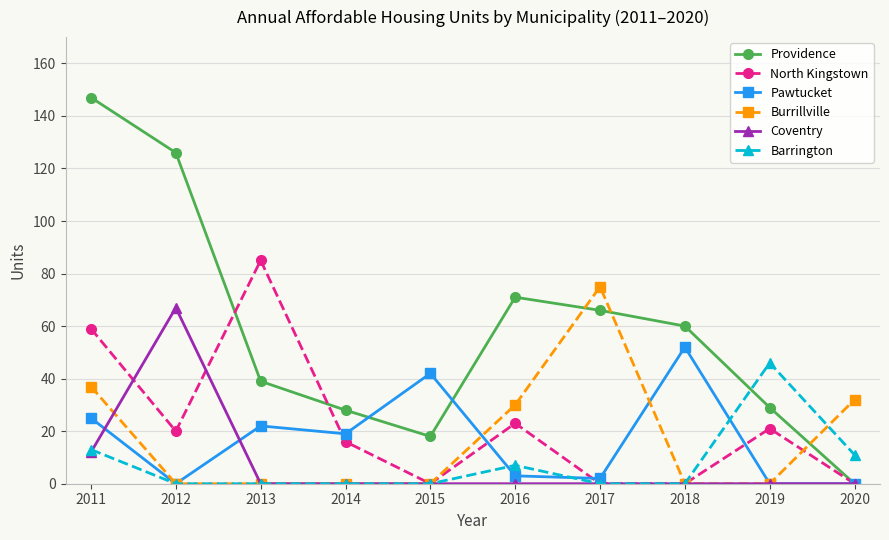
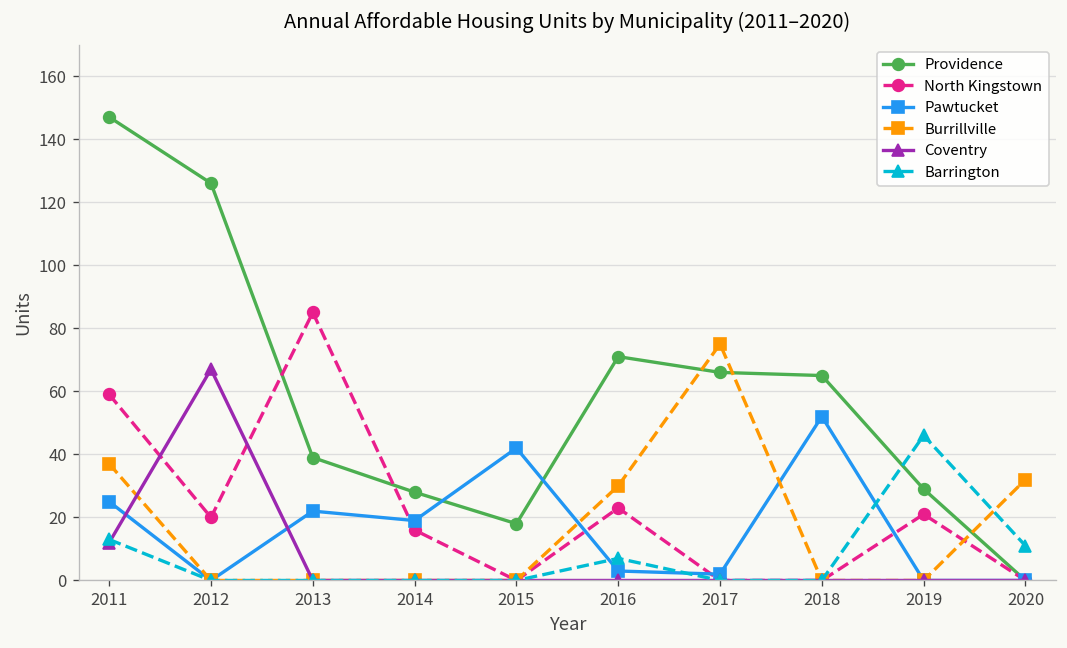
  {
    "Providence": {
      "2011": 147,
      "2012": 126,
      "2013": 39,
      "2014": 28,
      "2015": 18,
      "2016": 71,
      "2017": 66,
-     "2018": 60,
+     "2018": 65,
      "2019": 29
    },
    "North Kingstown": {
      "2011": 59,
      "2012": 20,
      "2013": 85,
      "2014": 16,
      "2016": 23,
      "2019": 21
    },
    "Burrillville": {
      "2011": 37,
      "2016": 30,
      "2017": 75,
      "2020": 32
    },
    "Coventry": {
      "2011": 12,
      "2012": 67,
      "2016": 0
    }
  }
